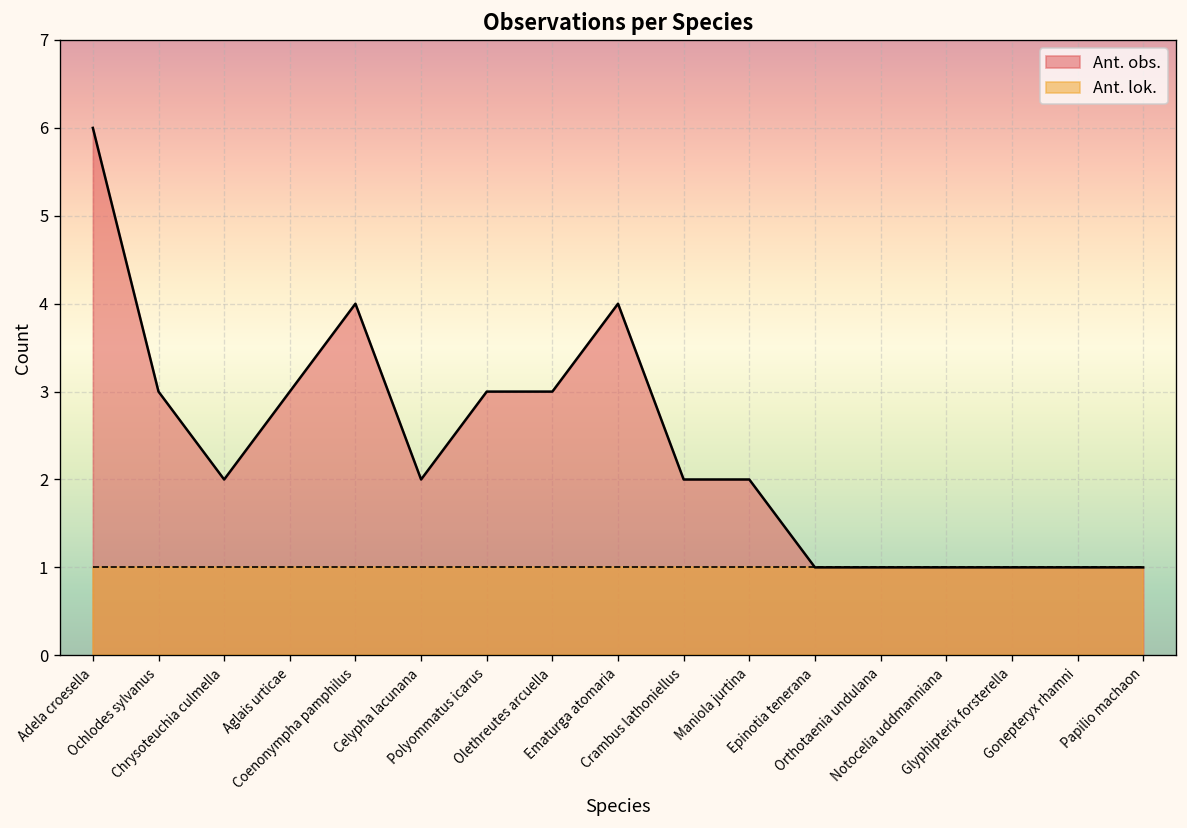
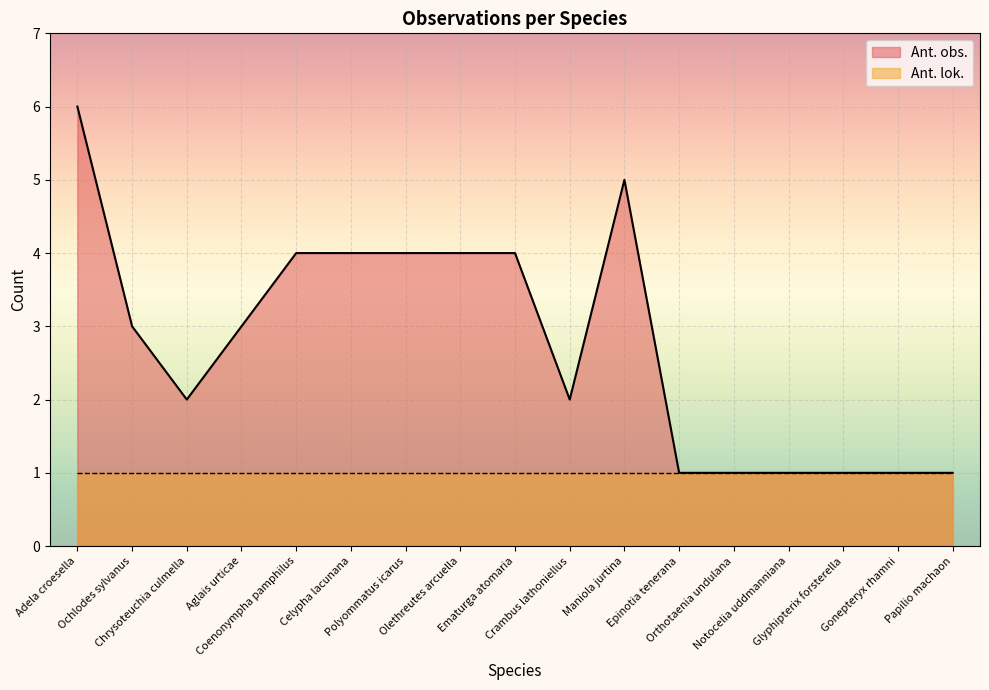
  {
    "Ant. obs.": {
      "Adela croesella": 6,
      "Ochlodes sylvanus": 3,
      "Chrysoteuchia culmella": 2,
      "Aglais urticae": 3,
      "Coenonympha pamphilus": 4,
-     "Celypha lacunana": 2,
-     "Polyommatus icarus": 3,
-     "Olethreutes arcuella": 3,
+     "Celypha lacunana": 4,
+     "Polyommatus icarus": 4,
+     "Olethreutes arcuella": 4,
      "Ematurga atomaria": 4,
      "Crambus lathoniellus": 2,
-     "Maniola jurtina": 2
+     "Maniola jurtina": 5
    },
    "Ant. lok.": {
      "Adela croesella": 1,
      "Ochlodes sylvanus": 1,
      "Chrysoteuchia culmella": 1,
      "Aglais urticae": 1,
      "Coenonympha pamphilus": 1,
      "Celypha lacunana": 1,
      "Polyommatus icarus": 1,
      "Olethreutes arcuella": 1,
      "Ematurga atomaria": 1,
      "Crambus lathoniellus": 1,
      "Maniola jurtina": 1
    }
  }
